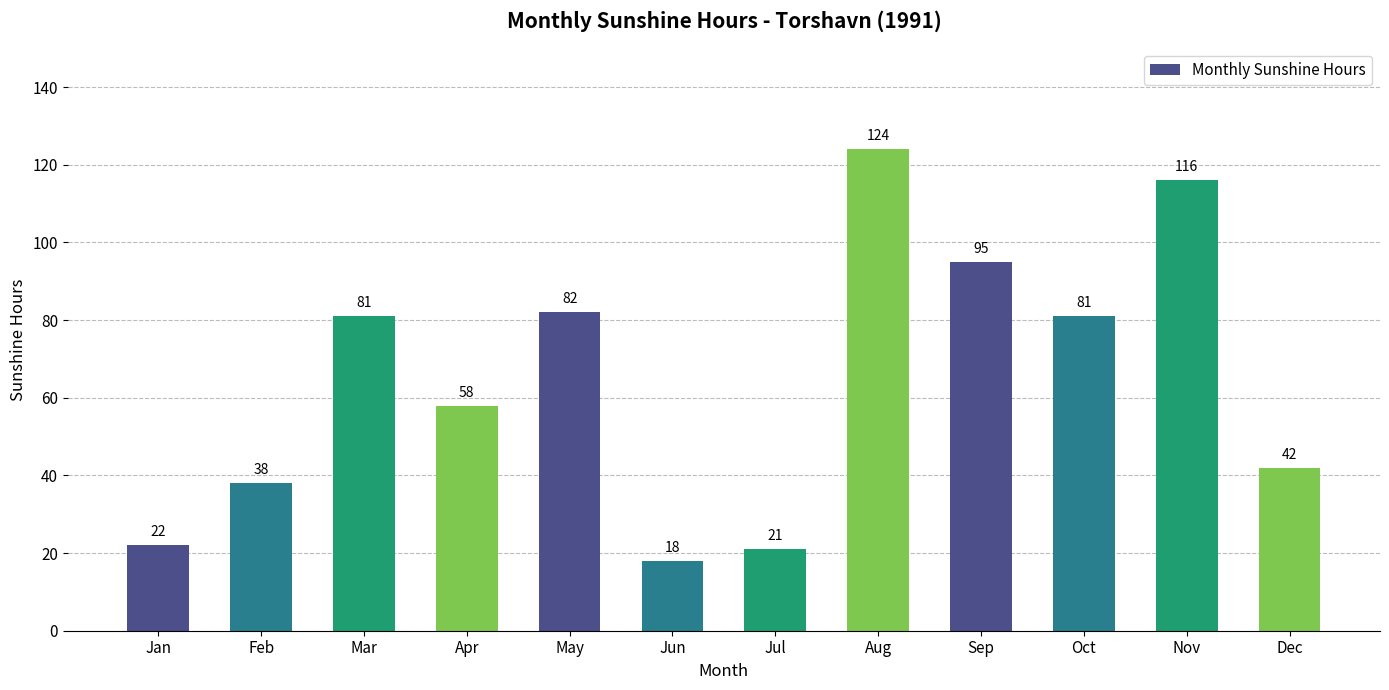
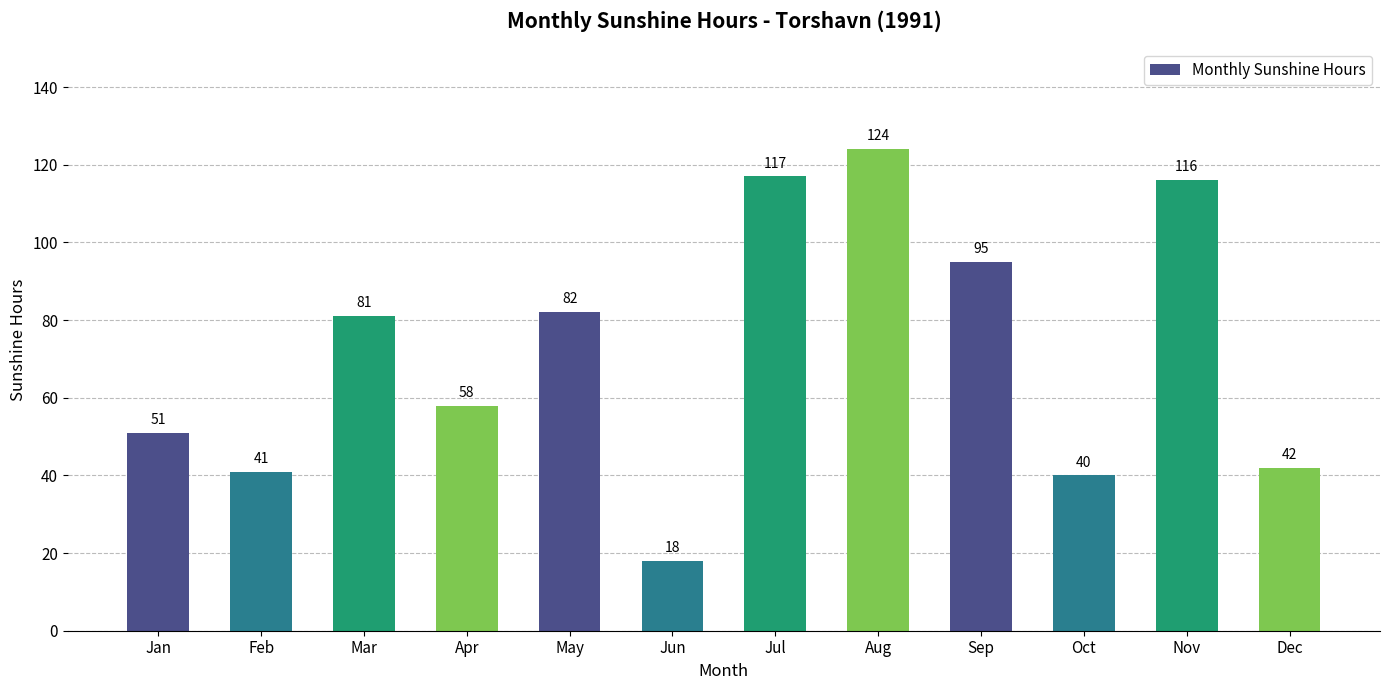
  {
-   "Jan": 22,
-   "Feb": 38,
+   "Jan": 51,
+   "Feb": 41,
    "Mar": 81,
    "Apr": 58,
    "May": 82,
    "Jun": 18,
-   "Jul": 21,
+   "Jul": 117,
    "Aug": 124,
    "Sep": 95,
-   "Oct": 81,
+   "Oct": 40,
    "Nov": 116,
    "Dec": 42
  }
